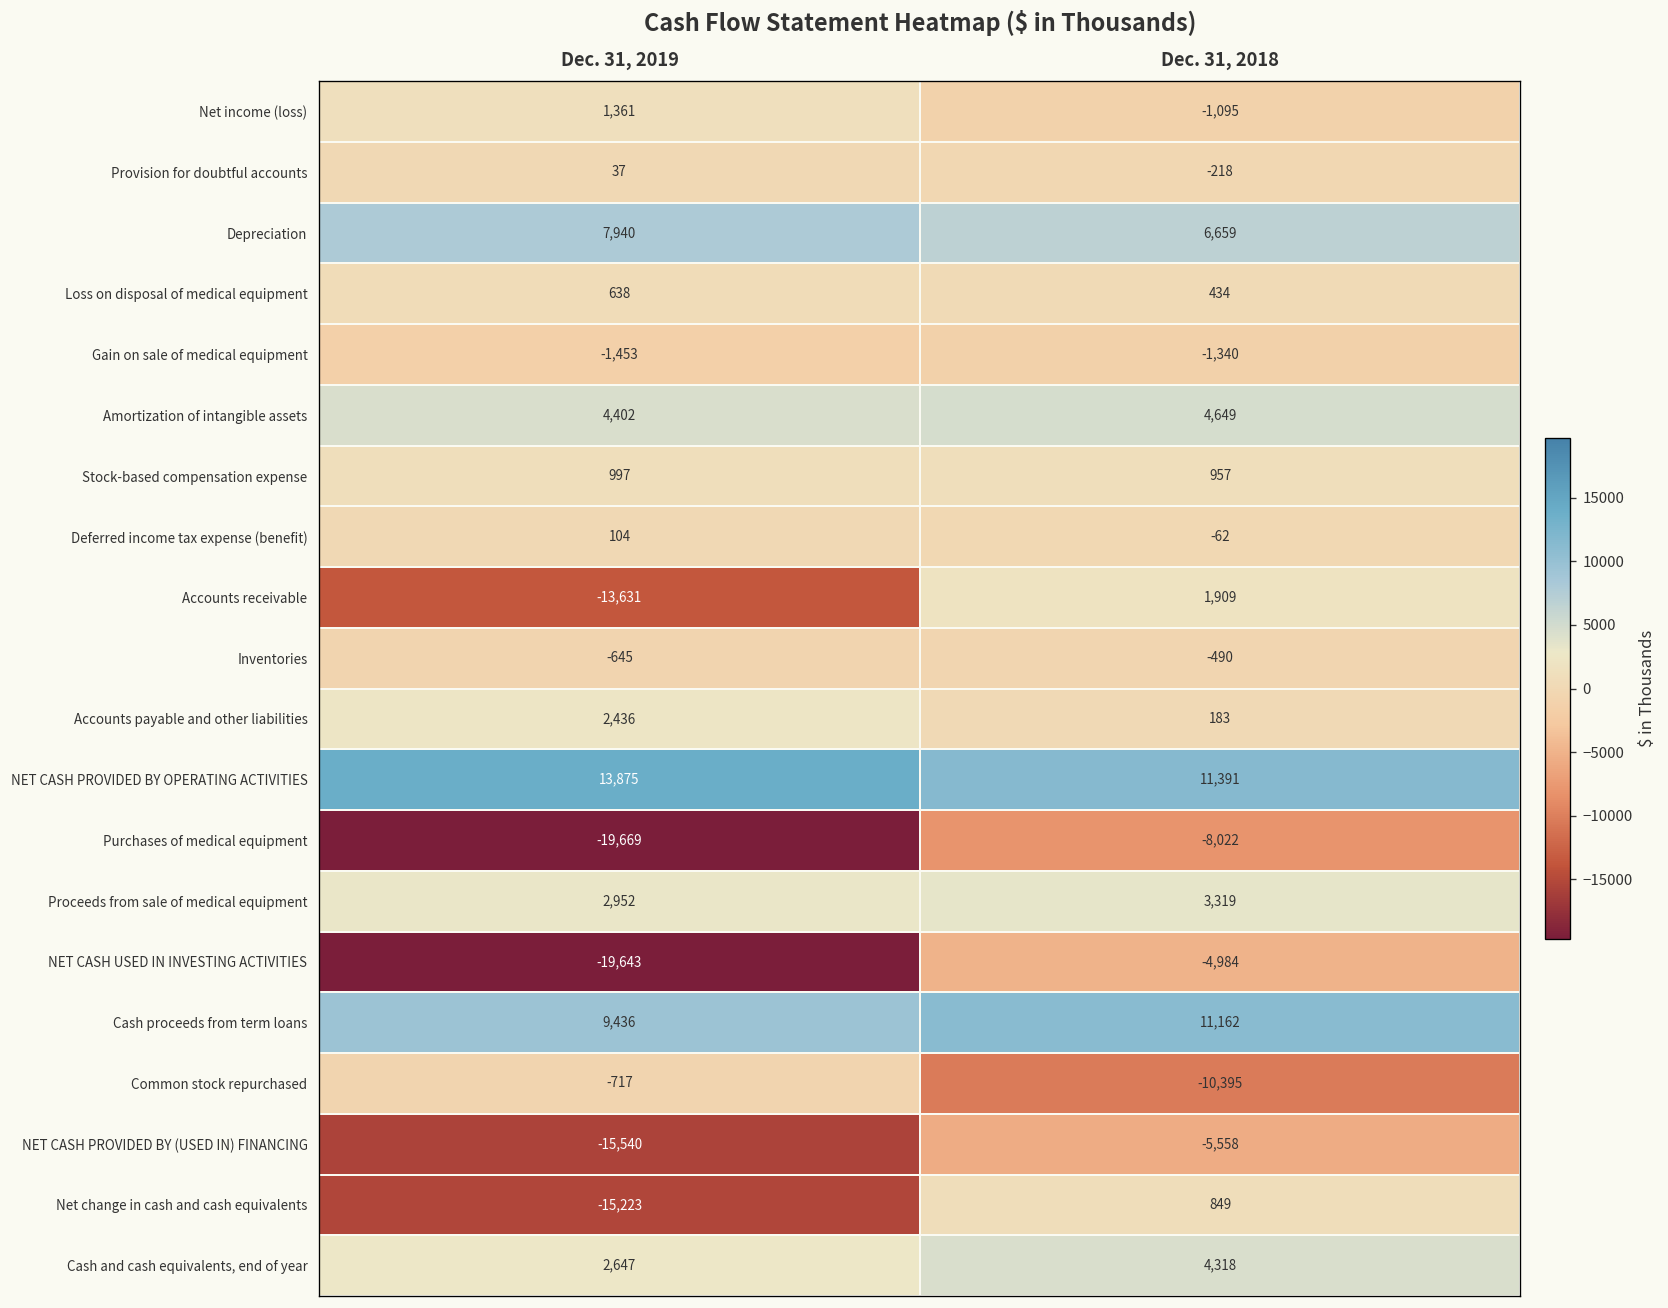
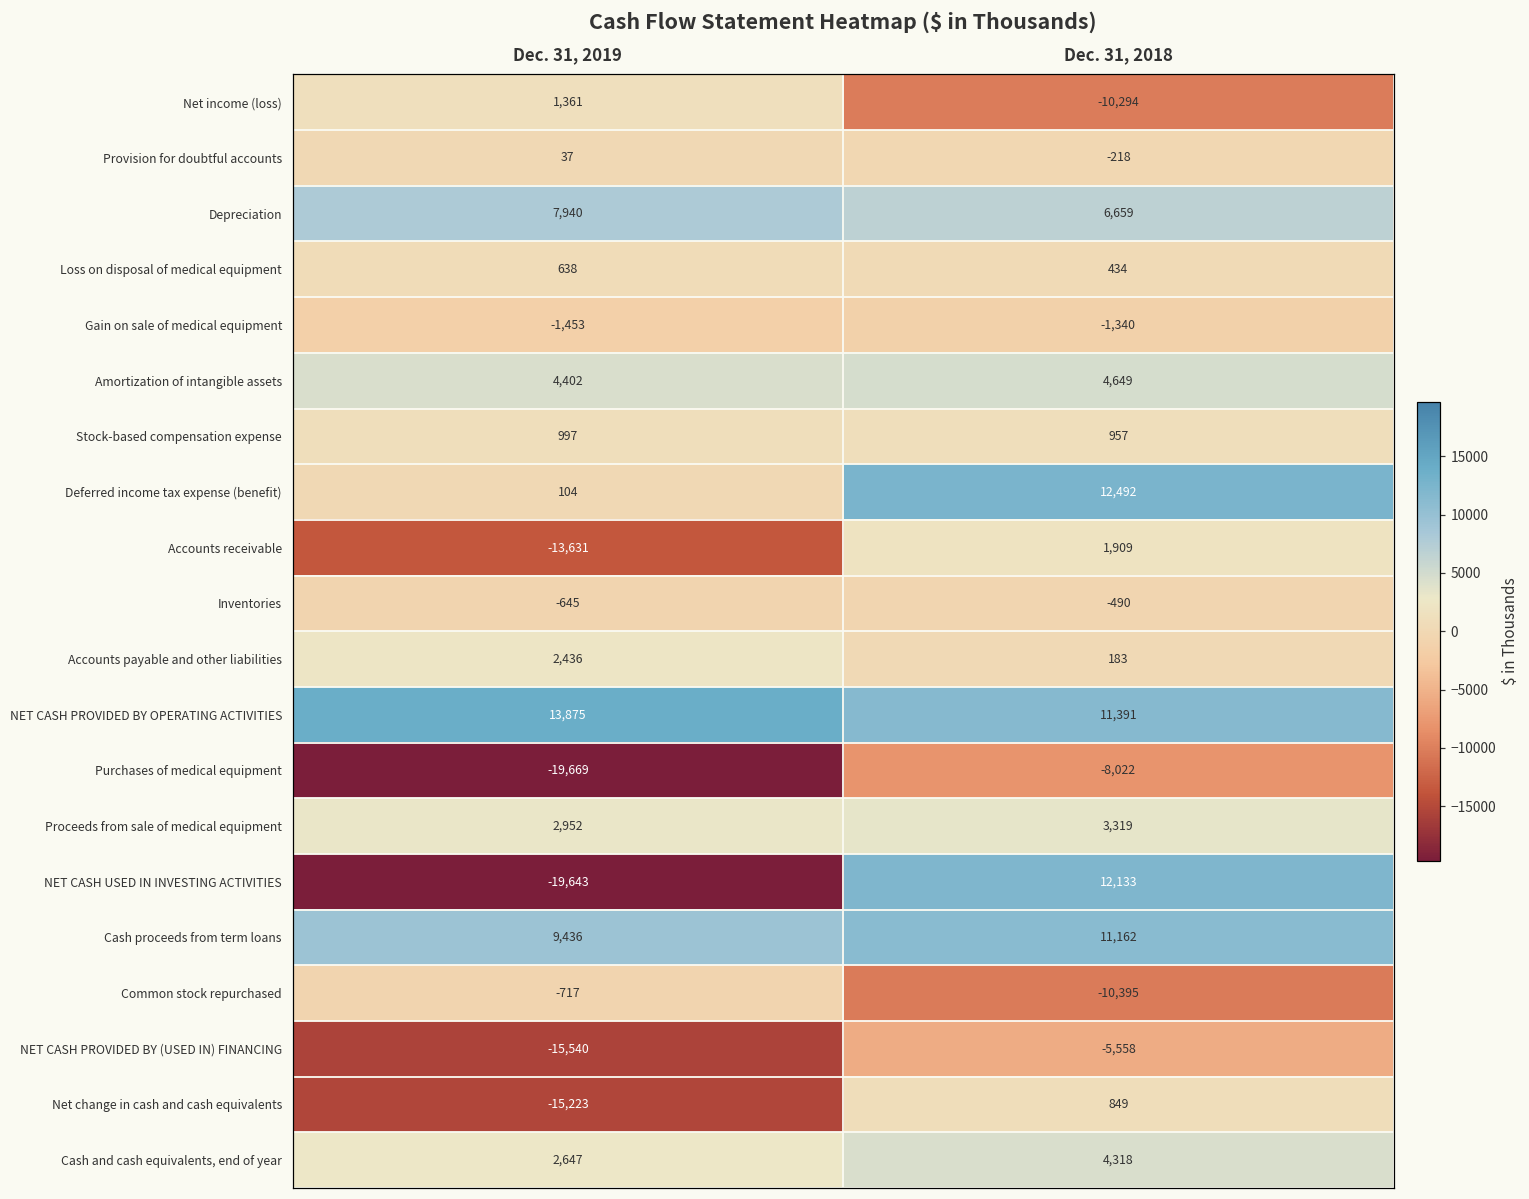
  {
    "Net income (loss)": {
      "Dec. 31, 2019": "1,361",
-     "Dec. 31, 2018": "-1,095"
+     "Dec. 31, 2018": "-10,294"
    },
    "Provision for doubtful accounts": {
      "Dec. 31, 2019": "37",
      "Dec. 31, 2018": "-218"
    },
    "Depreciation": {
      "Dec. 31, 2019": "7,940",
      "Dec. 31, 2018": "6,659"
    },
    "Loss on disposal of medical equipment": {
      "Dec. 31, 2019": "638",
      "Dec. 31, 2018": "434"
    },
    "Gain on sale of medical equipment": {
      "Dec. 31, 2019": "-1,453",
      "Dec. 31, 2018": "-1,340"
    },
    "Amortization of intangible assets": {
      "Dec. 31, 2019": "4,402",
      "Dec. 31, 2018": "4,649"
    },
    "Stock-based compensation expense": {
      "Dec. 31, 2019": "997",
      "Dec. 31, 2018": "957"
    },
    "Deferred income tax expense (benefit)": {
      "Dec. 31, 2019": "104",
-     "Dec. 31, 2018": "-62"
+     "Dec. 31, 2018": "12,492"
    },
    "Accounts receivable": {
      "Dec. 31, 2019": "-13,631",
      "Dec. 31, 2018": "1,909"
    },
    "Inventories": {
      "Dec. 31, 2019": "-645",
      "Dec. 31, 2018": "-490"
    },
    "Accounts payable and other liabilities": {
      "Dec. 31, 2019": "2,436",
      "Dec. 31, 2018": "183"
    },
    "NET CASH PROVIDED BY OPERATING ACTIVITIES": {
      "Dec. 31, 2019": "13,875",
      "Dec. 31, 2018": "11,391"
    },
    "Purchases of medical equipment": {
      "Dec. 31, 2019": "-19,669",
      "Dec. 31, 2018": "-8,022"
    },
    "Proceeds from sale of medical equipment": {
      "Dec. 31, 2019": "2,952",
      "Dec. 31, 2018": "3,319"
    },
    "NET CASH USED IN INVESTING ACTIVITIES": {
      "Dec. 31, 2019": "-19,643",
-     "Dec. 31, 2018": "-4,984"
+     "Dec. 31, 2018": "12,133"
    },
    "Cash proceeds from term loans": {
      "Dec. 31, 2019": "9,436",
      "Dec. 31, 2018": "11,162"
    },
    "Common stock repurchased": {
      "Dec. 31, 2019": "-717",
      "Dec. 31, 2018": "-10,395"
    },
    "NET CASH PROVIDED BY (USED IN) FINANCING": {
      "Dec. 31, 2019": "-15,540",
      "Dec. 31, 2018": "-5,558"
    },
    "Net change in cash and cash equivalents": {
      "Dec. 31, 2019": "-15,223",
      "Dec. 31, 2018": "849"
    },
    "Cash and cash equivalents, end of year": {
      "Dec. 31, 2019": "2,647",
      "Dec. 31, 2018": "4,318"
    }
  }
